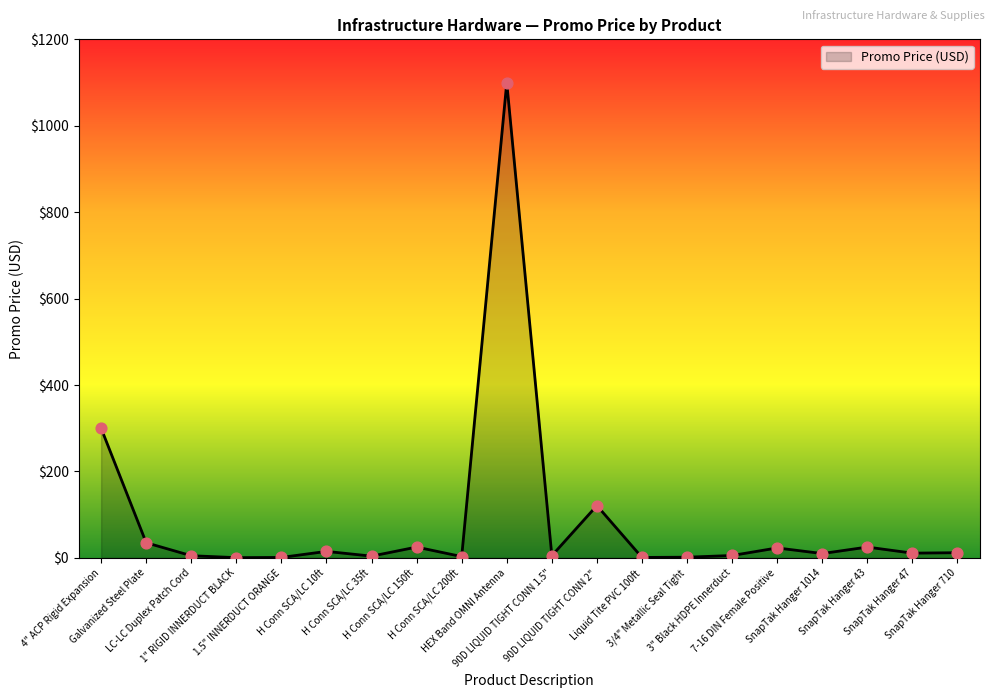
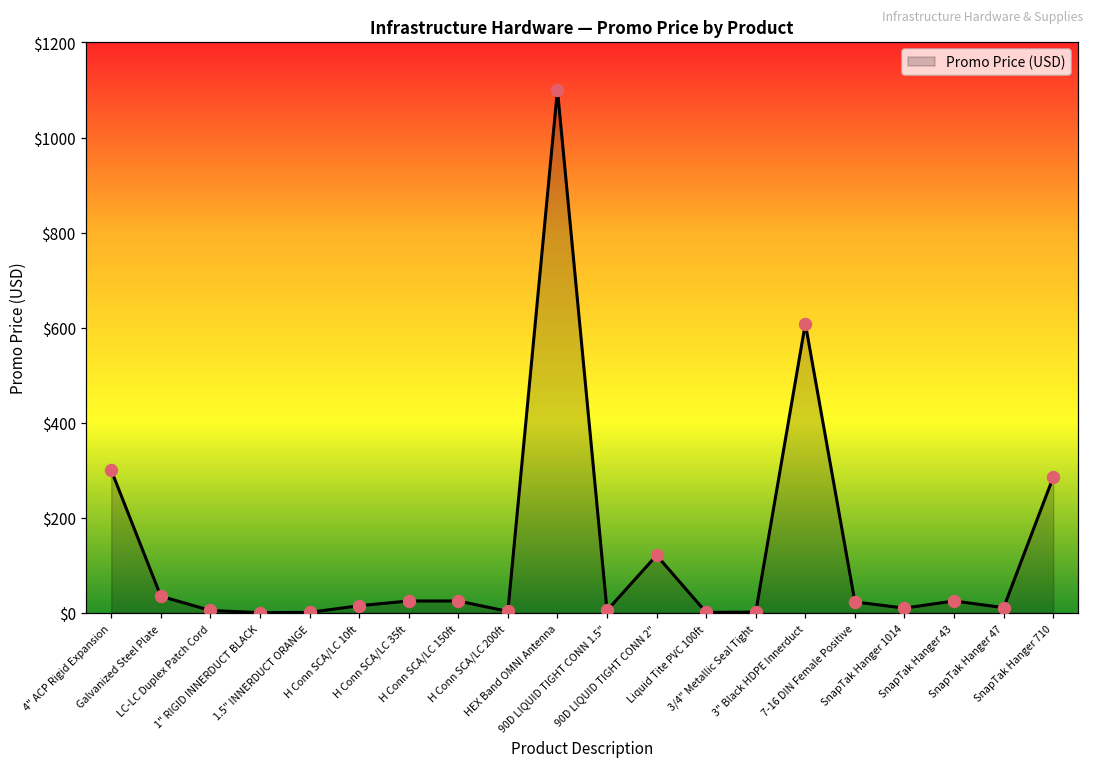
  {
    "4\" ACP Rigid Expansion": "$300",
    "Galvanized Steel Plate": "$40",
    "LC-LC Duplex Patch Cord": "$10",
    "1\" RIGID INNERDUCT BLACK": "$0",
    "1.5\" INNERDUCT ORANGE": "$0",
    "H Conn SCA/LC 10ft": "$20",
-   "H Conn SCA/LC 35ft": "$0",
+   "H Conn SCA/LC 35ft": "$30",
    "H Conn SCA/LC 150ft": "$30",
    "H Conn SCA/LC 200ft": "$0",
    "HEX Band OMNI Antenna": "$1100",
    "90D LIQUID TIGHT CONN 1.5\"": "$10",
    "90D LIQUID TIGHT CONN 2\"": "$120",
    "Liquid Tite PVC 100ft": "$0",
    "3/4\" Metallic Seal Tight": "$0",
-   "3\" Black HDPE Innerduct": "$10",
+   "3\" Black HDPE Innerduct": "$610",
    "7-16 DIN Female Positive": "$20",
    "SnapTak Hanger 1014": "$10",
    "SnapTak Hanger 43": "$30",
    "SnapTak Hanger 47": "$10",
-   "SnapTak Hanger 710": "$10"
+   "SnapTak Hanger 710": "$290"
  }
